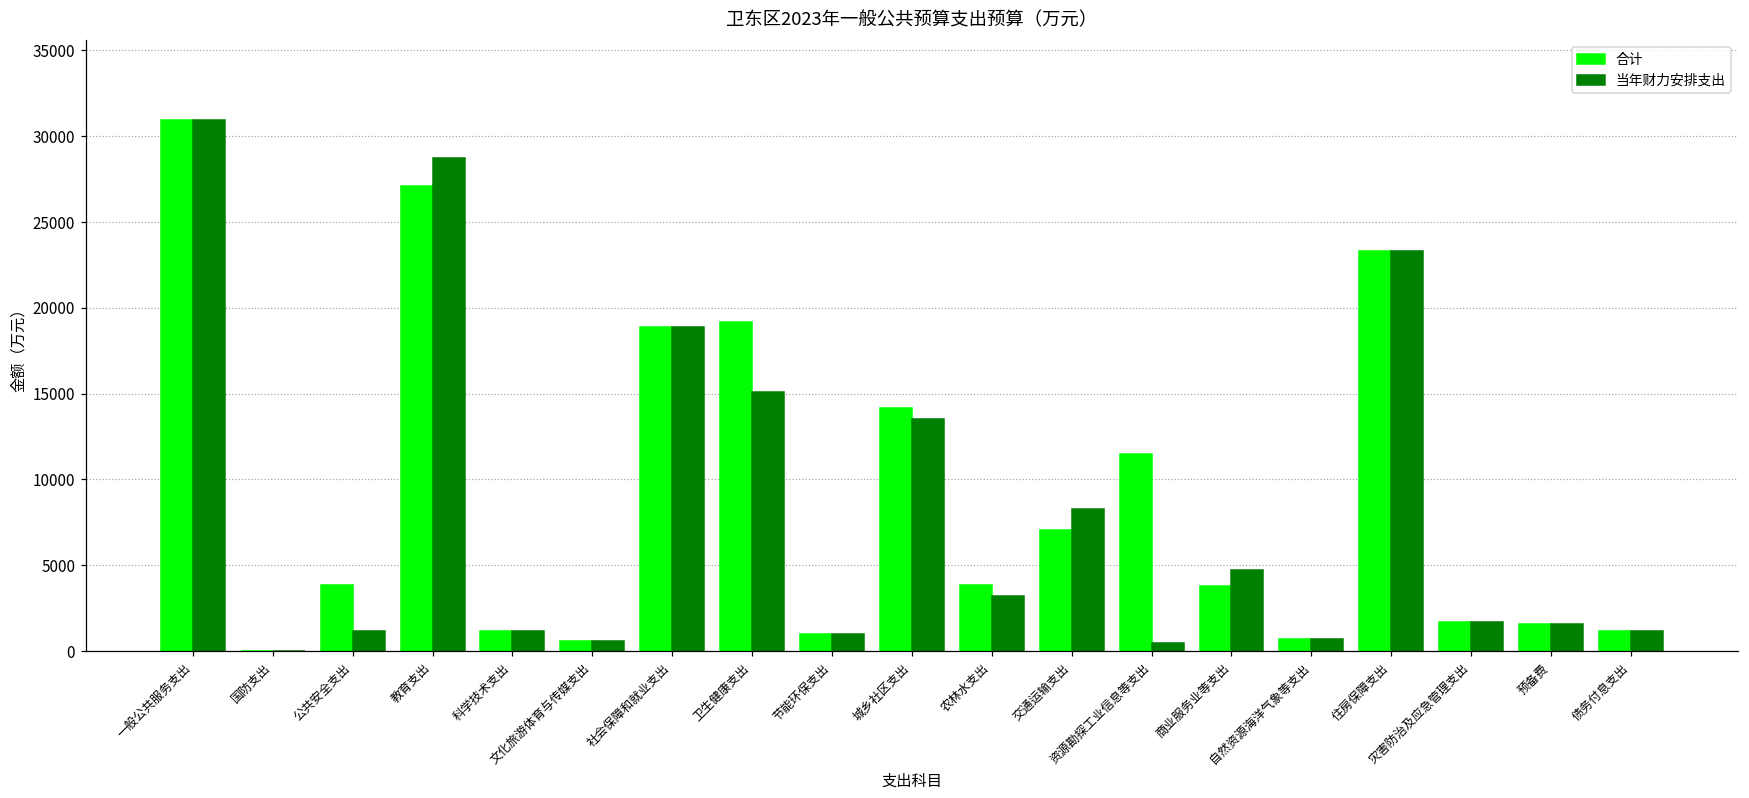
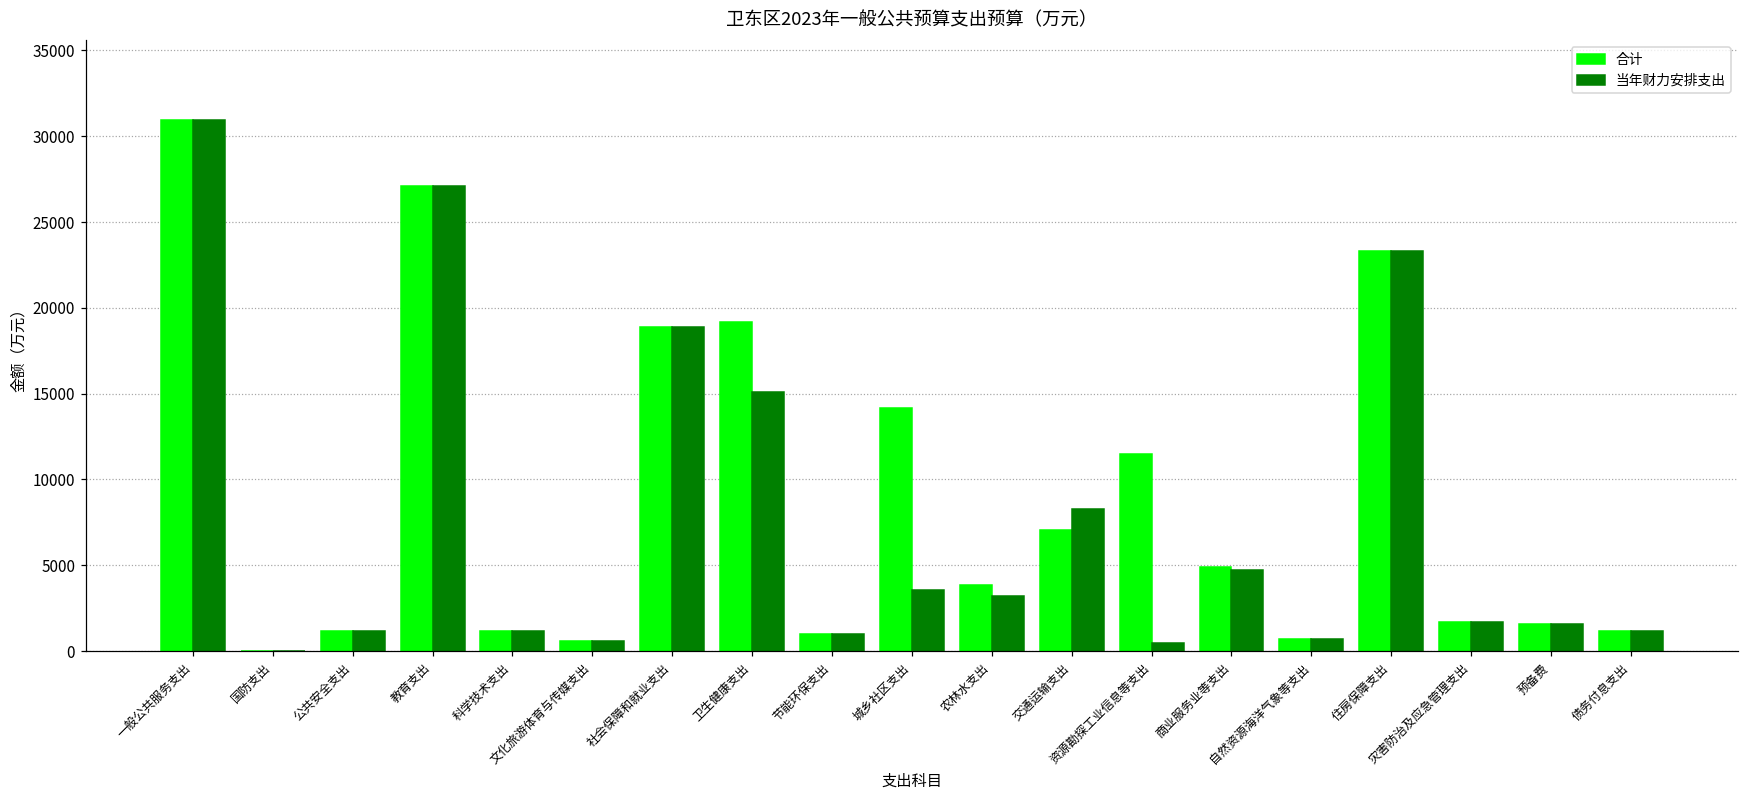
  {
    "合计": {
      "一般公共服务支出": 30900,
-     "公共安全支出": 3900,
+     "公共安全支出": 1200,
      "教育支出": 27100,
      "科学技术支出": 1200,
      "文化旅游体育与传媒支出": 600,
      "社会保障和就业支出": 18900,
      "卫生健康支出": 19200,
      "节能环保支出": 1000,
      "城乡社区支出": 14100,
      "农林水支出": 3900,
      "交通运输支出": 7100,
      "资源勘探工业信息等支出": 11500,
-     "商业服务业等支出": 3800,
+     "商业服务业等支出": 4900,
      "自然资源海洋气象等支出": 700,
      "住房保障支出": 23300,
      "灾害防治及应急管理支出": 1700,
      "预备费": 1600,
      "债务付息支出": 1200
    },
    "当年财力安排支出": {
      "一般公共服务支出": 30900,
      "公共安全支出": 1200,
-     "教育支出": 28700,
+     "教育支出": 27100,
      "科学技术支出": 1200,
      "文化旅游体育与传媒支出": 600,
      "社会保障和就业支出": 18900,
      "卫生健康支出": 15100,
      "节能环保支出": 1000,
-     "城乡社区支出": 13500,
+     "城乡社区支出": 3600,
      "农林水支出": 3200,
      "交通运输支出": 8300,
      "资源勘探工业信息等支出": 400,
      "商业服务业等支出": 4700,
      "自然资源海洋气象等支出": 700,
      "住房保障支出": 23300,
      "灾害防治及应急管理支出": 1700,
      "预备费": 1600,
      "债务付息支出": 1200
    }
  }
